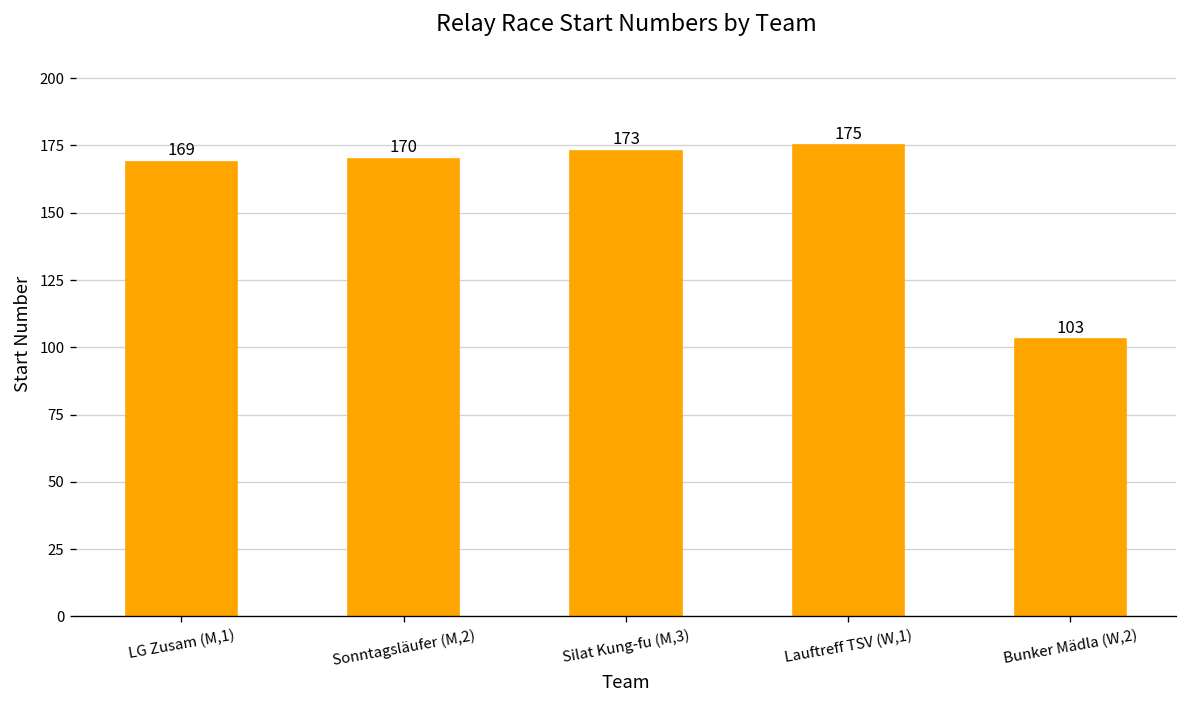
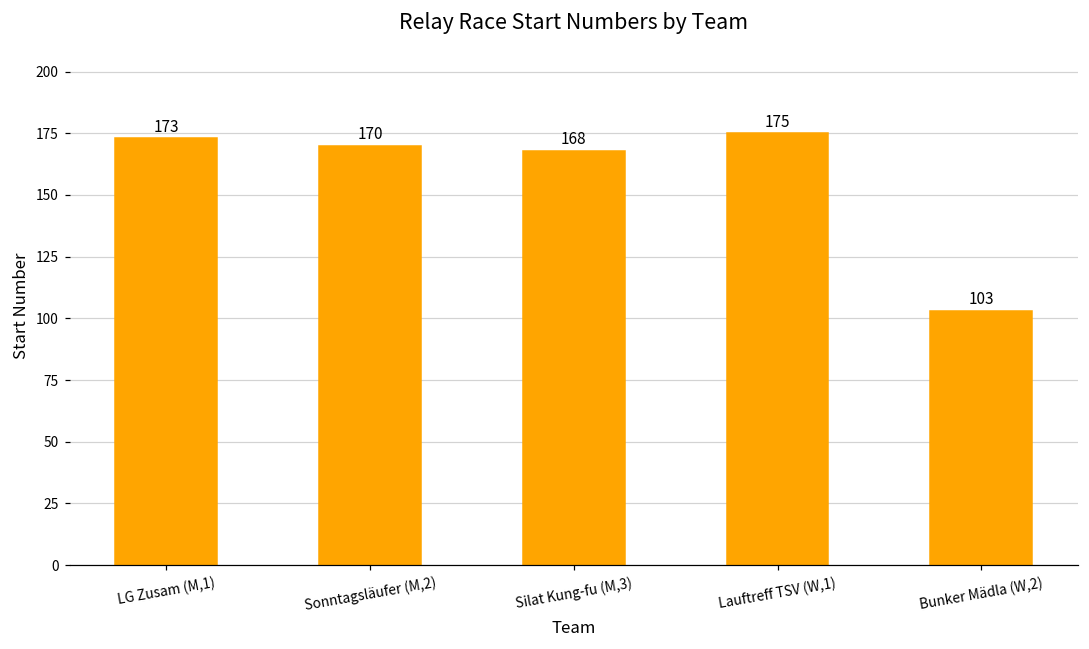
  {
-   "LG Zusam (M,1)": 169,
+   "LG Zusam (M,1)": 173,
    "Sonntagsläufer (M,2)": 170,
-   "Silat Kung-fu (M,3)": 173,
+   "Silat Kung-fu (M,3)": 168,
    "Lauftreff TSV (W,1)": 175,
    "Bunker Mädla (W,2)": 103
  }
